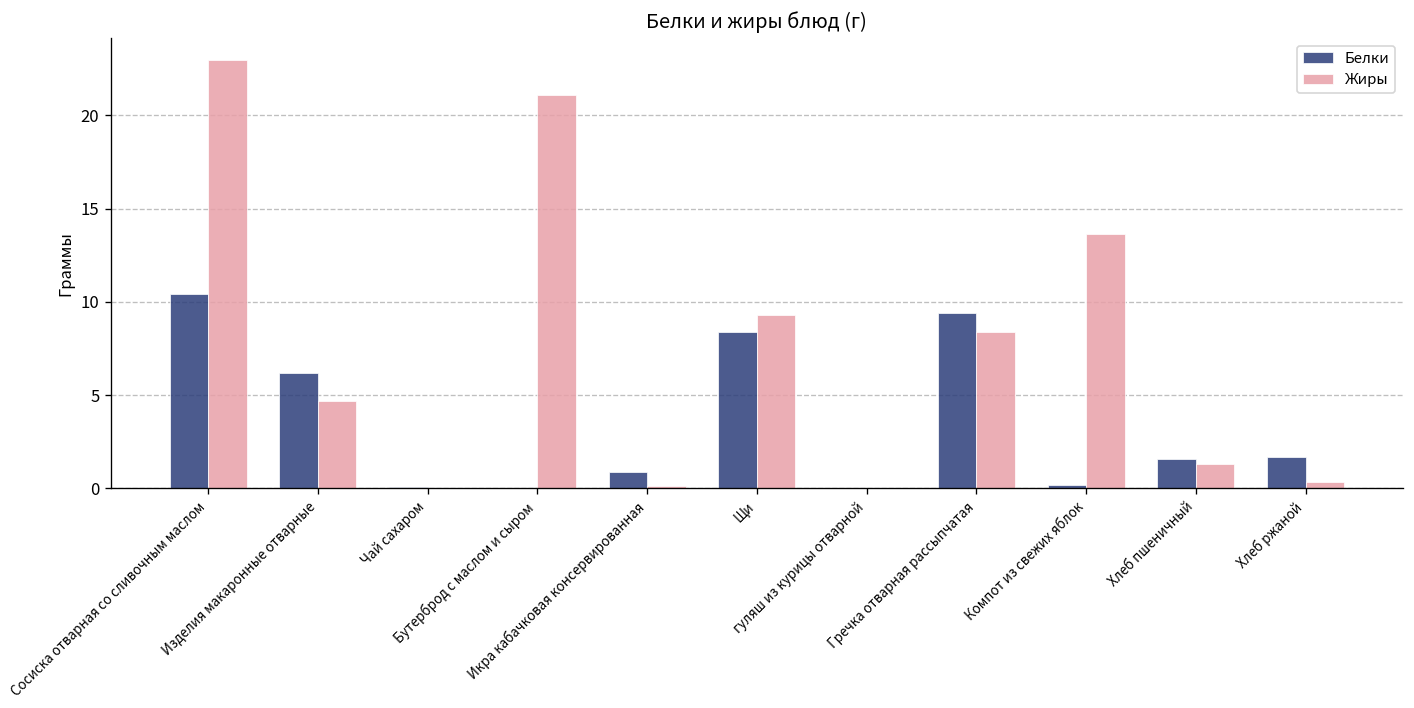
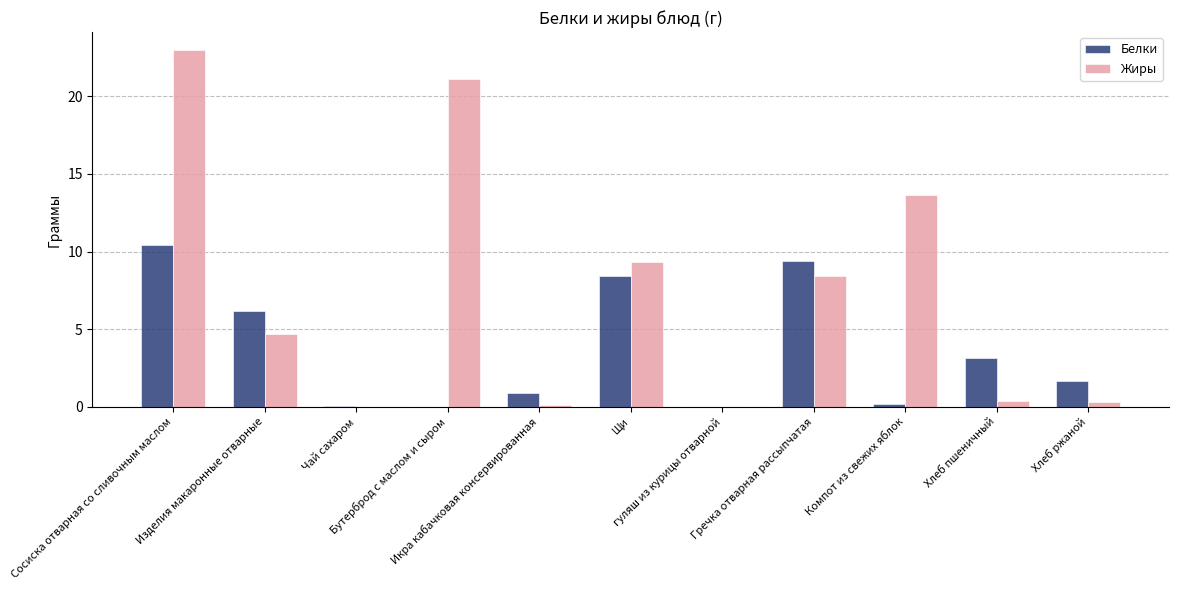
  {
    "Белки": {
      "Сосиска отварная со сливочным маслом": 10.4,
      "Изделия макаронные отварные": 6.2,
      "Икра кабачковая консервированная": 0.9,
      "Щи": 8.4,
      "Гречка отварная рассыпчатая": 9.4,
-     "Хлеб пшеничный": 1.6,
+     "Хлеб пшеничный": 3.2,
      "Хлеб ржаной": 1.7
    },
    "Жиры": {
      "Сосиска отварная со сливочным маслом": 23.0,
      "Изделия макаронные отварные": 4.7,
      "Бутерброд с маслом и сыром": 21.1,
      "Щи": 9.3,
      "Гречка отварная рассыпчатая": 8.4,
      "Компот из свежих яблок": 13.7,
-     "Хлеб пшеничный": 1.3,
+     "Хлеб пшеничный": 0.4,
      "Хлеб ржаной": 0.3
    }
  }
